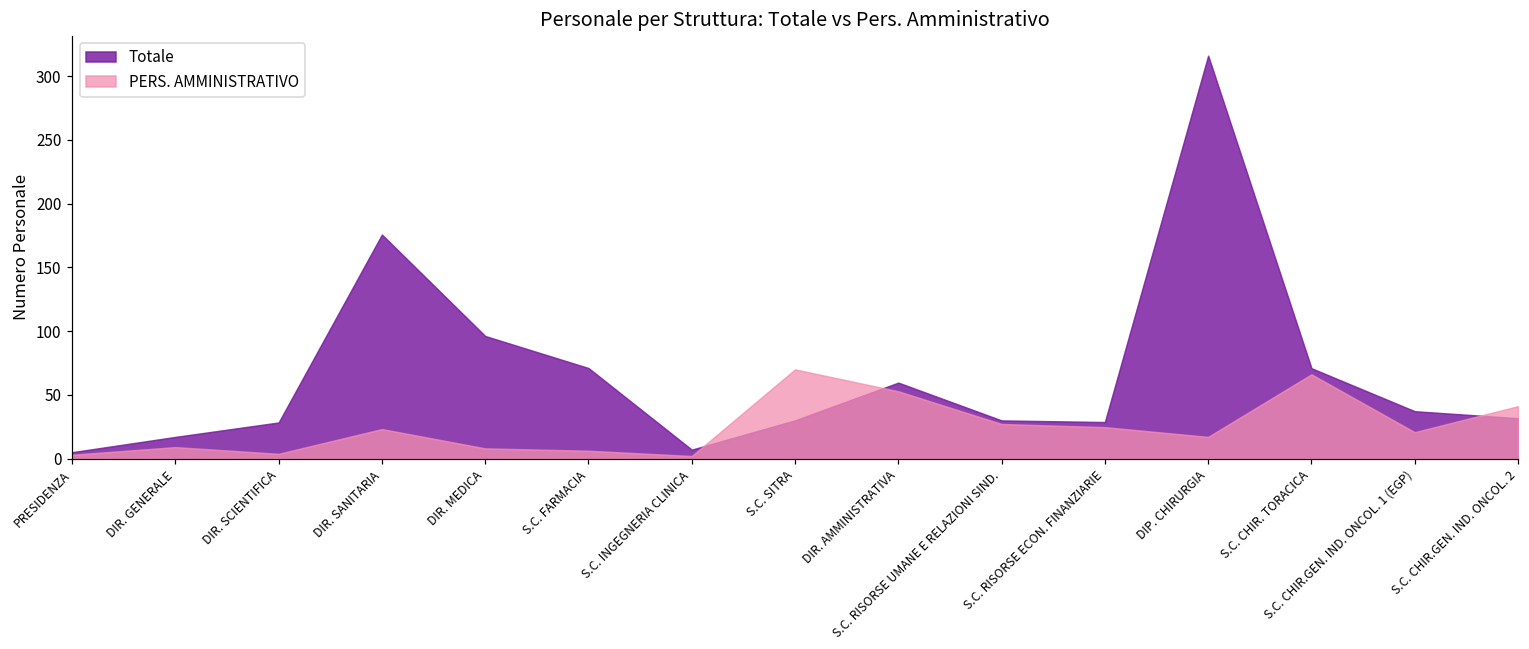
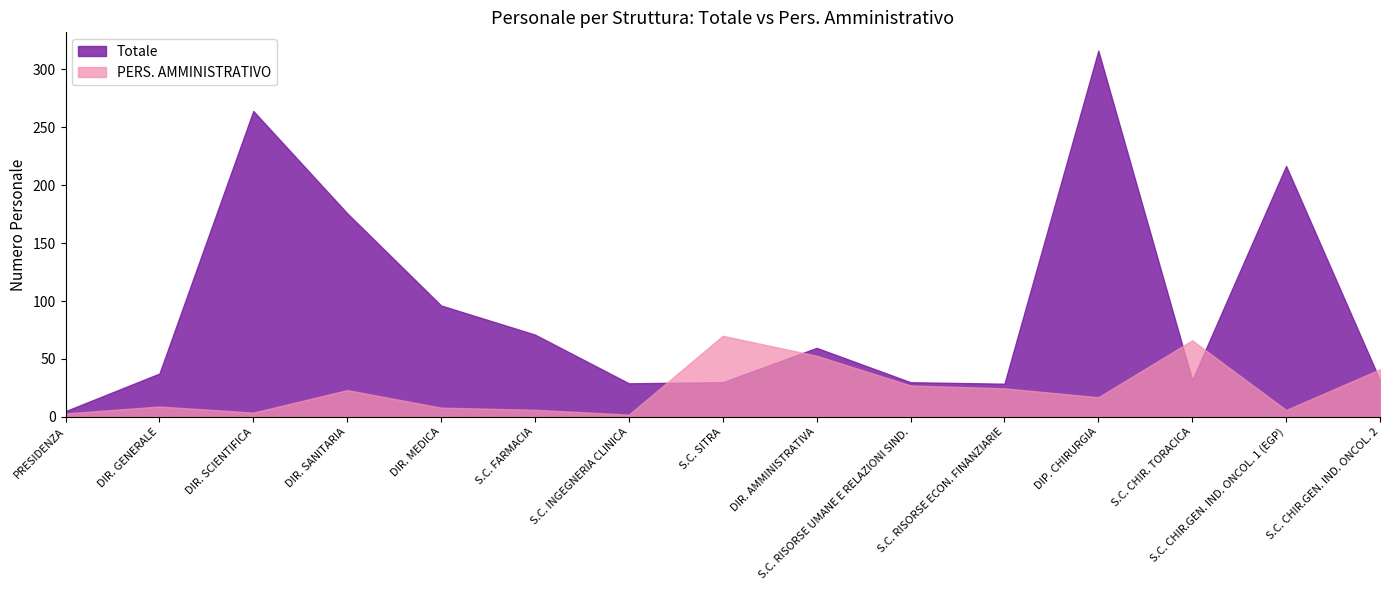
  {
    "Totale": {
-     "DIR. GENERALE": 17,
-     "DIR. SCIENTIFICA": 28,
+     "DIR. GENERALE": 37,
+     "DIR. SCIENTIFICA": 264,
      "DIR. SANITARIA": 176,
      "DIR. MEDICA": 96,
      "S.C. FARMACIA": 71,
-     "S.C. INGEGNERIA CLINICA": 7,
+     "S.C. INGEGNERIA CLINICA": 29,
      "S.C. SITRA": 30,
      "DIR. AMMINISTRATIVA": 60,
      "S.C. RISORSE UMANE E RELAZIONI SIND.": 30,
      "S.C. RISORSE ECON. FINANZIARIE": 29,
      "DIP. CHIRURGIA": 316,
-     "S.C. CHIR. TORACICA": 71,
-     "S.C. CHIR.GEN. IND. ONCOL. 1 (EGP)": 37,
+     "S.C. CHIR. TORACICA": 32,
+     "S.C. CHIR.GEN. IND. ONCOL. 1 (EGP)": 217,
      "S.C. CHIR.GEN. IND. ONCOL. 2": 32
    },
    "PERS. AMMINISTRATIVO": {
      "DIR. GENERALE": 9,
      "DIR. SCIENTIFICA": 4,
      "DIR. SANITARIA": 23,
      "DIR. MEDICA": 8,
      "S.C. FARMACIA": 6,
      "S.C. SITRA": 70,
      "DIR. AMMINISTRATIVA": 53,
      "S.C. RISORSE UMANE E RELAZIONI SIND.": 27,
      "S.C. RISORSE ECON. FINANZIARIE": 25,
      "DIP. CHIRURGIA": 17,
      "S.C. CHIR. TORACICA": 66,
-     "S.C. CHIR.GEN. IND. ONCOL. 1 (EGP)": 21,
+     "S.C. CHIR.GEN. IND. ONCOL. 1 (EGP)": 6,
      "S.C. CHIR.GEN. IND. ONCOL. 2": 41
    }
  }
